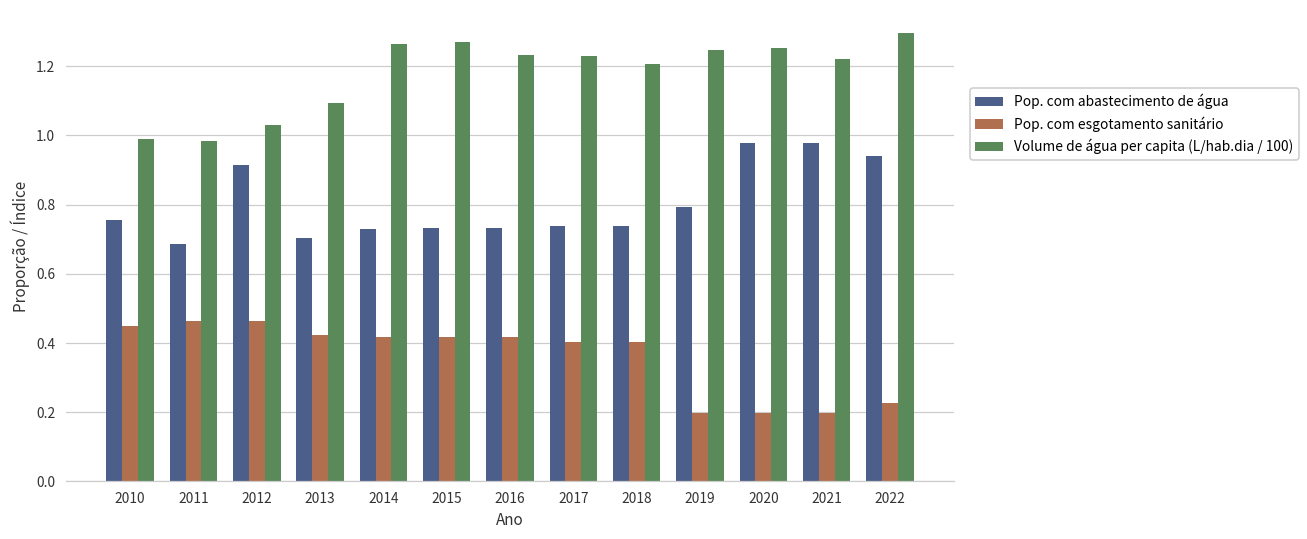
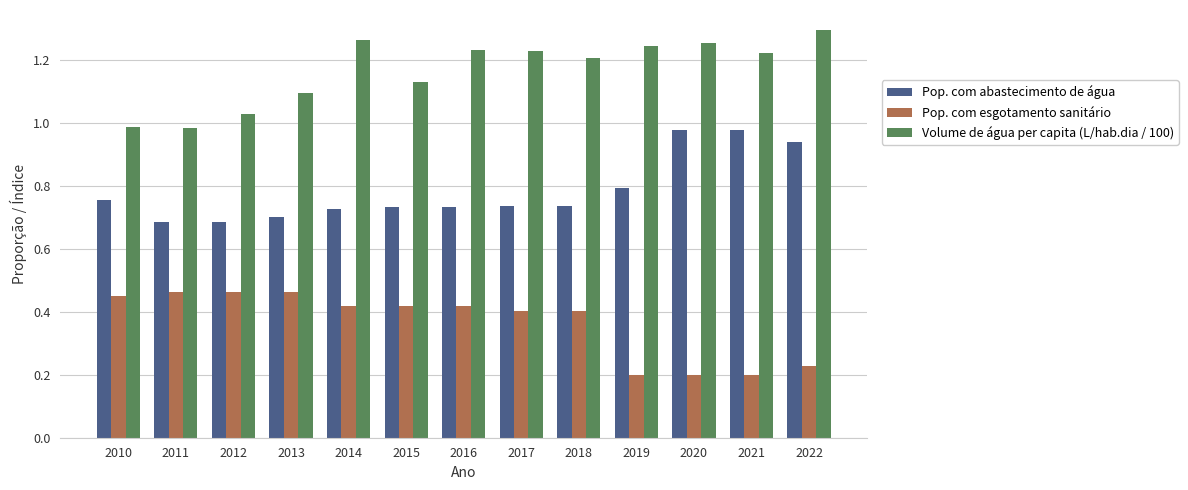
  {
    "Pop. com abastecimento de água": {
      "2010": 0.75,
      "2011": 0.69,
-     "2012": 0.91,
+     "2012": 0.69,
      "2013": 0.70,
      "2014": 0.73,
      "2015": 0.73,
      "2016": 0.73,
      "2017": 0.74,
      "2018": 0.74,
      "2019": 0.79,
      "2020": 0.98,
      "2021": 0.98,
      "2022": 0.94
    },
    "Pop. com esgotamento sanitário": {
      "2010": 0.45,
      "2011": 0.46,
      "2012": 0.46,
-     "2013": 0.42,
+     "2013": 0.46,
      "2014": 0.42,
      "2015": 0.42,
      "2016": 0.42,
      "2017": 0.40,
      "2018": 0.40,
      "2019": 0.20,
      "2020": 0.20,
      "2021": 0.20,
      "2022": 0.23
    },
    "Volume de água per capita (L/hab.dia / 100)": {
      "2010": 0.99,
      "2011": 0.98,
      "2012": 1.03,
      "2013": 1.09,
      "2014": 1.26,
-     "2015": 1.27,
+     "2015": 1.13,
      "2016": 1.23,
      "2017": 1.23,
      "2018": 1.21,
      "2019": 1.25,
      "2020": 1.25,
      "2021": 1.22,
      "2022": 1.29
    }
  }
